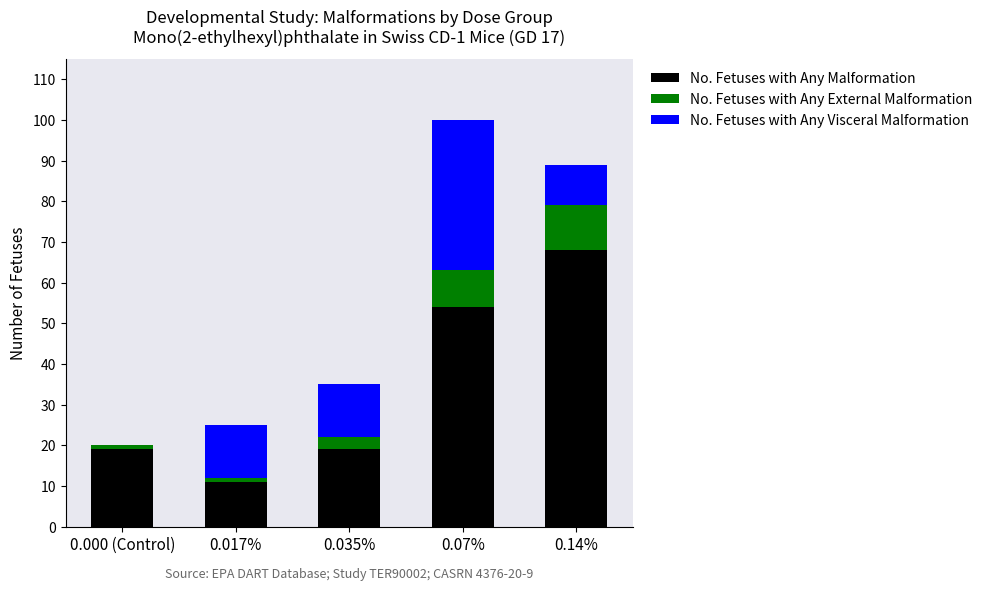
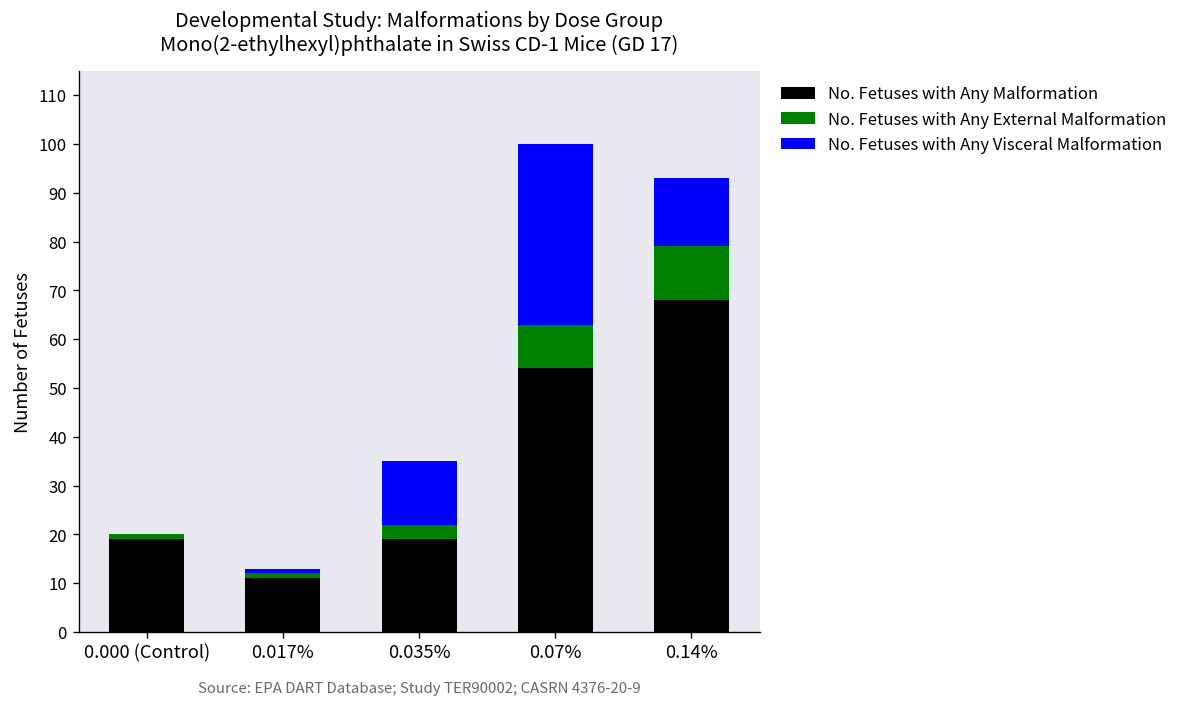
  {
    "No. Fetuses with Any Malformation": {
      "0.000 (Control)": 19,
      "0.017%": 11,
      "0.035%": 19,
      "0.07%": 54,
      "0.14%": 68
    },
    "No. Fetuses with Any External Malformation": {
      "0.000 (Control)": 1,
      "0.017%": 1,
      "0.035%": 3,
      "0.07%": 9,
      "0.14%": 11
    },
    "No. Fetuses with Any Visceral Malformation": {
      "0.000 (Control)": 0,
-     "0.017%": 13,
+     "0.017%": 1,
      "0.035%": 13,
      "0.07%": 37,
-     "0.14%": 10
+     "0.14%": 14
    }
  }
